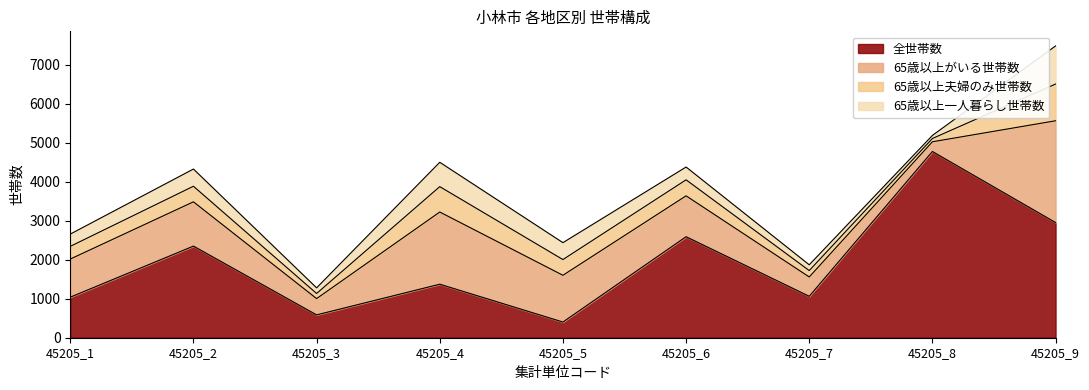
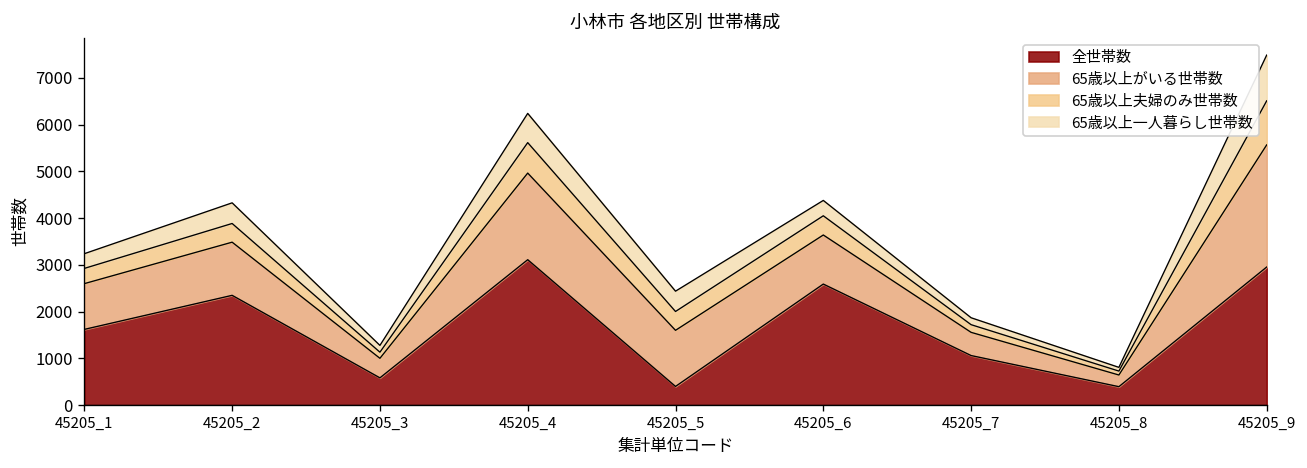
  {
    "全世帯数": {
-     "45205_1": 1000,
+     "45205_1": 1600,
      "45205_2": 2400,
      "45205_3": 600,
-     "45205_4": 1400,
+     "45205_4": 3100,
      "45205_5": 400,
      "45205_6": 2600,
      "45205_7": 1100,
-     "45205_8": 4800,
+     "45205_8": 400,
      "45205_9": 3000
    }
  }
